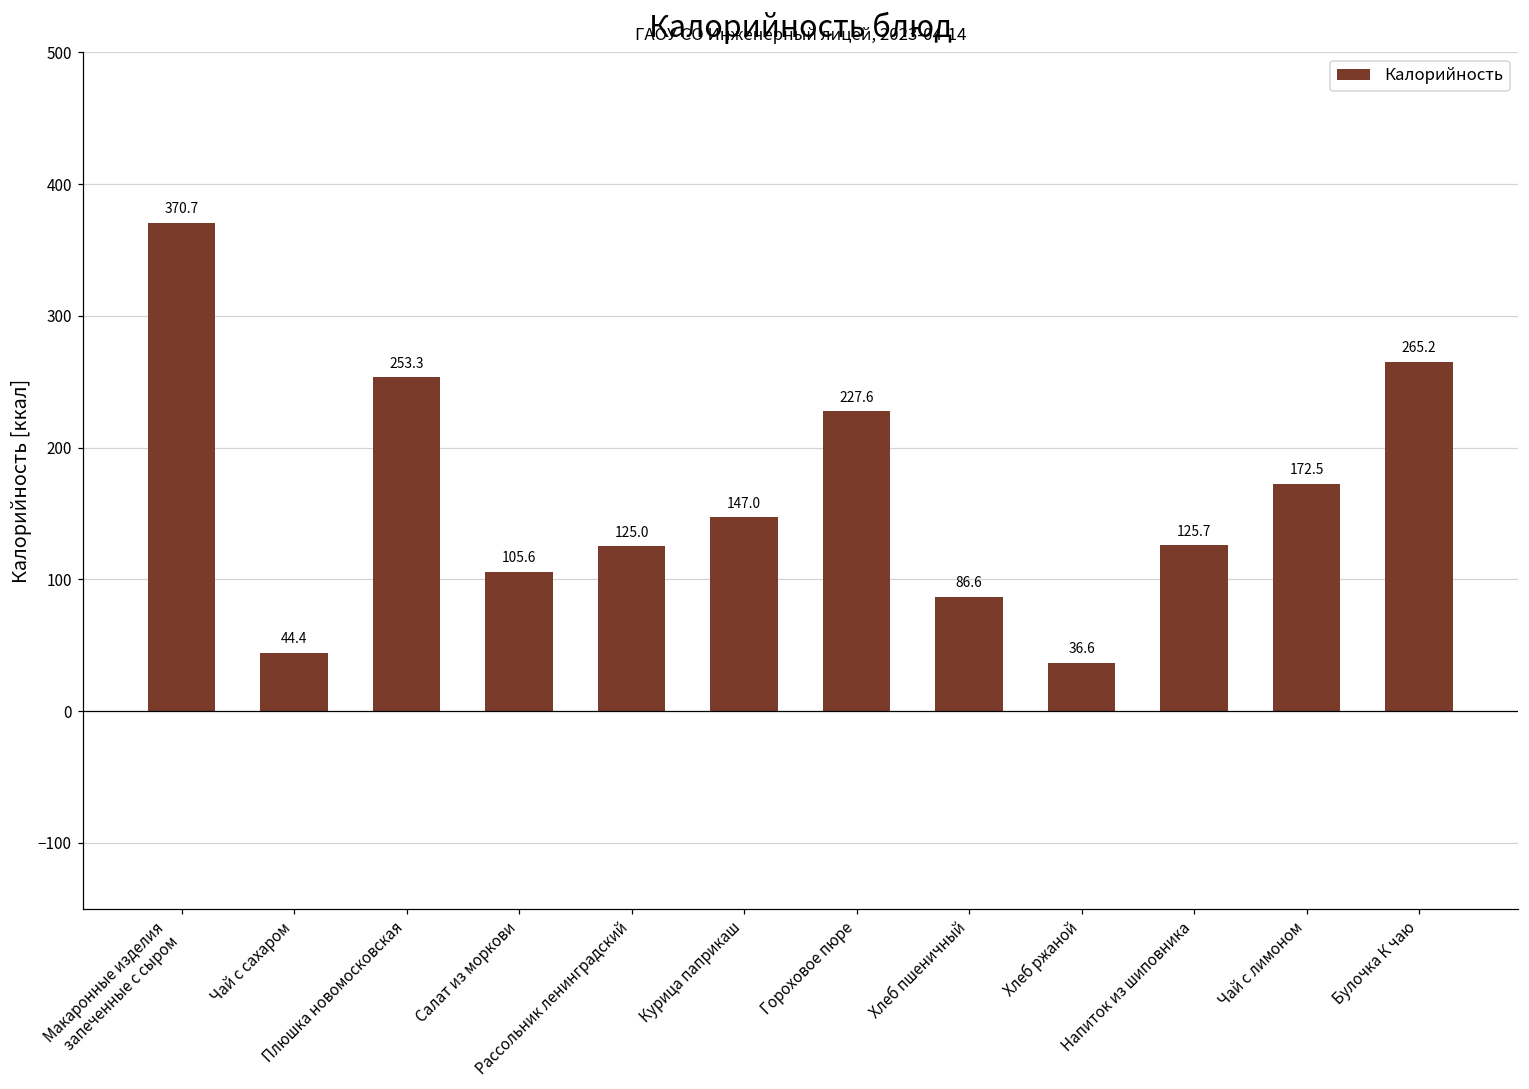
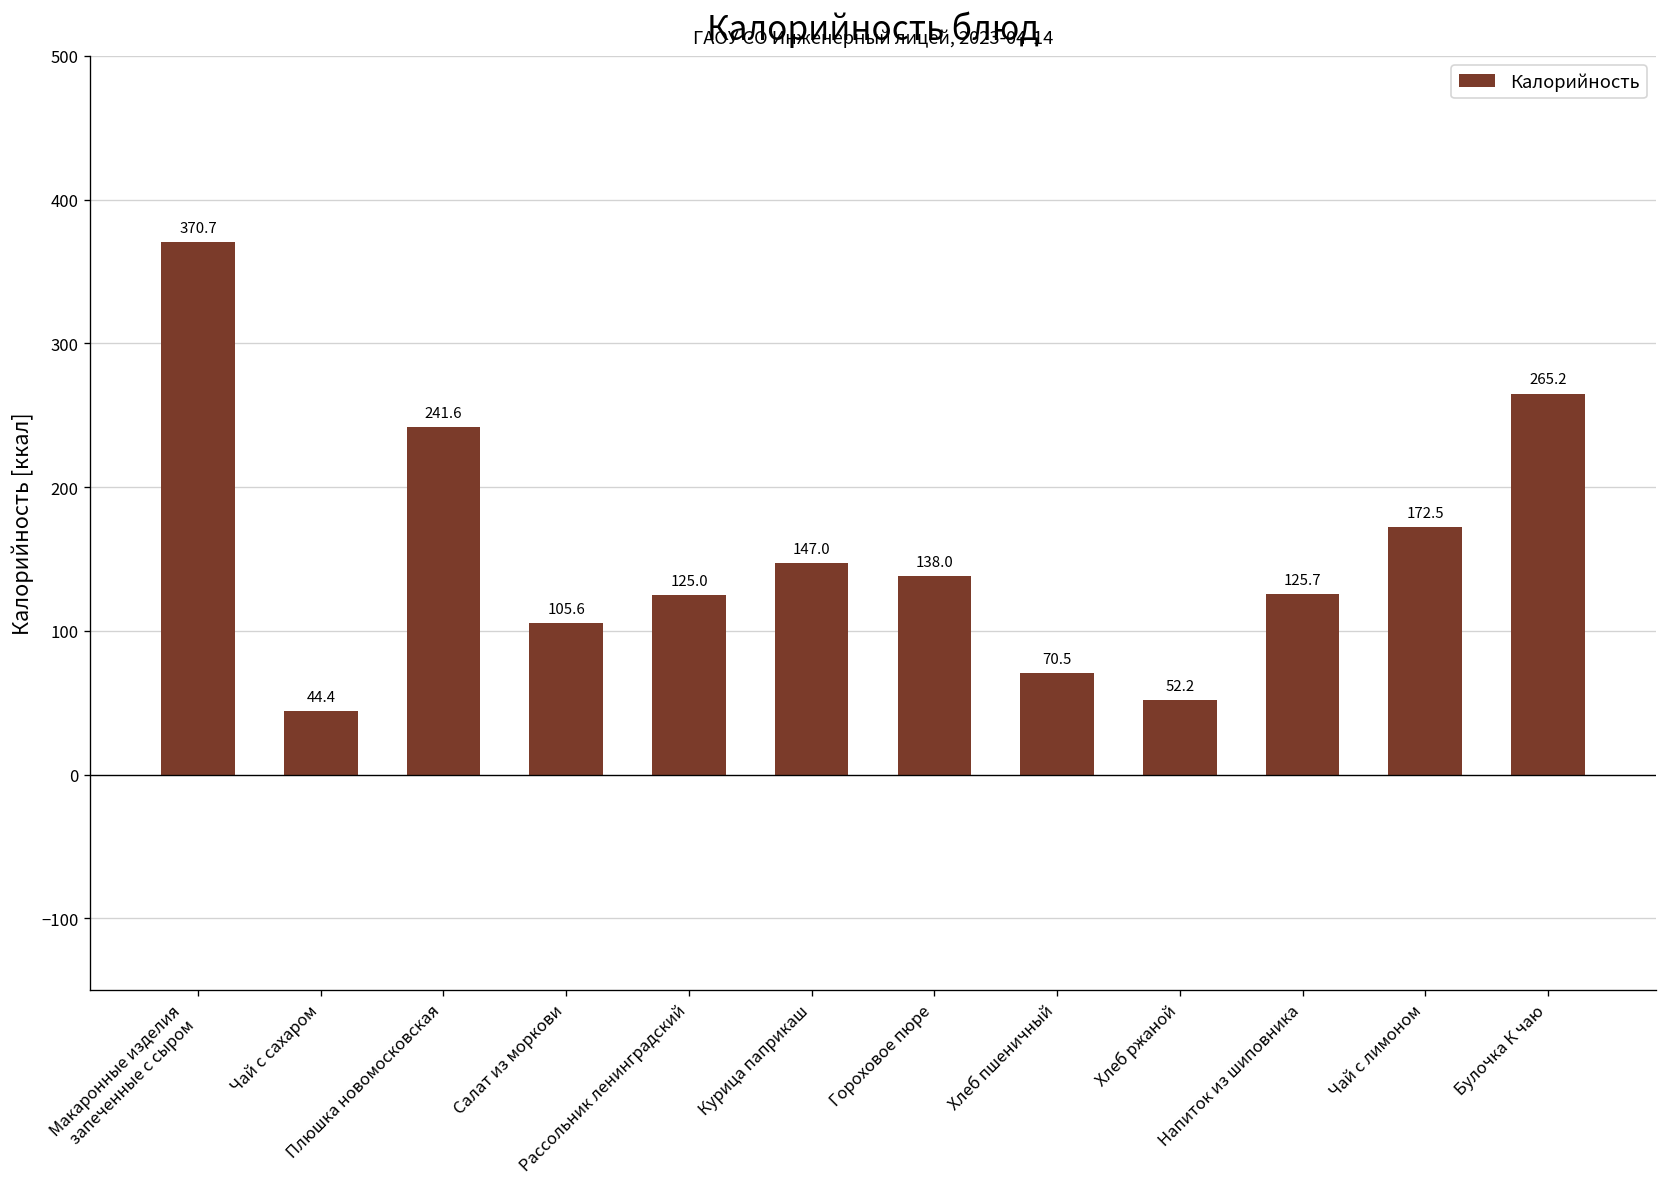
  {
    "Макаронные изделия запеченные с сыром": 370.7,
    "Чай с сахаром": 44.4,
-   "Плюшка новомосковская": 253.3,
+   "Плюшка новомосковская": 241.6,
    "Салат из моркови": 105.6,
    "Рассольник ленинградский": 125.0,
    "Курица паприкаш": 147.0,
-   "Гороховое пюре": 227.6,
-   "Хлеб пшеничный": 86.6,
-   "Хлеб ржаной": 36.6,
+   "Гороховое пюре": 138.0,
+   "Хлеб пшеничный": 70.5,
+   "Хлеб ржаной": 52.2,
    "Напиток из шиповника": 125.7,
    "Чай с лимоном": 172.5,
    "Булочка К чаю": 265.2
  }
